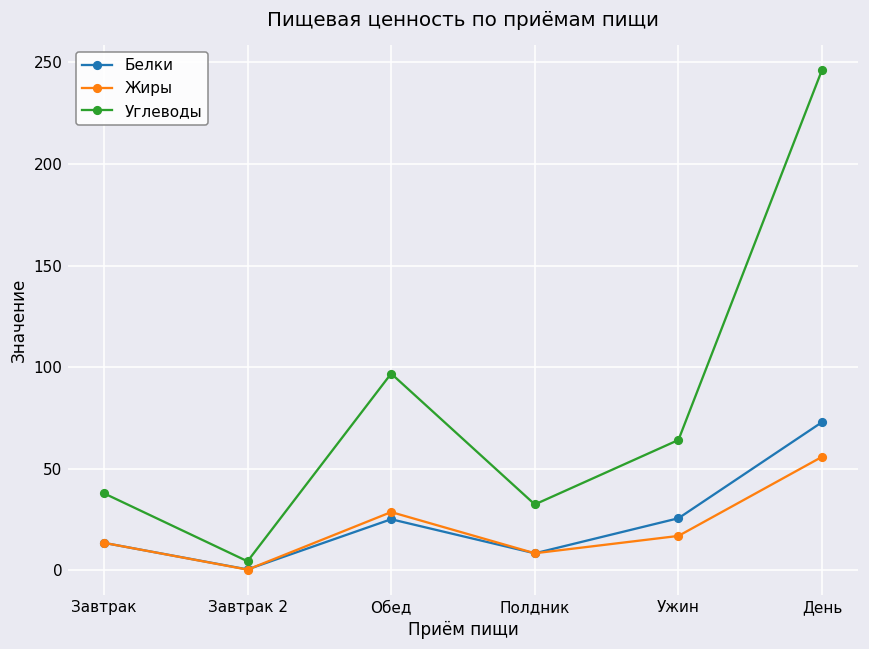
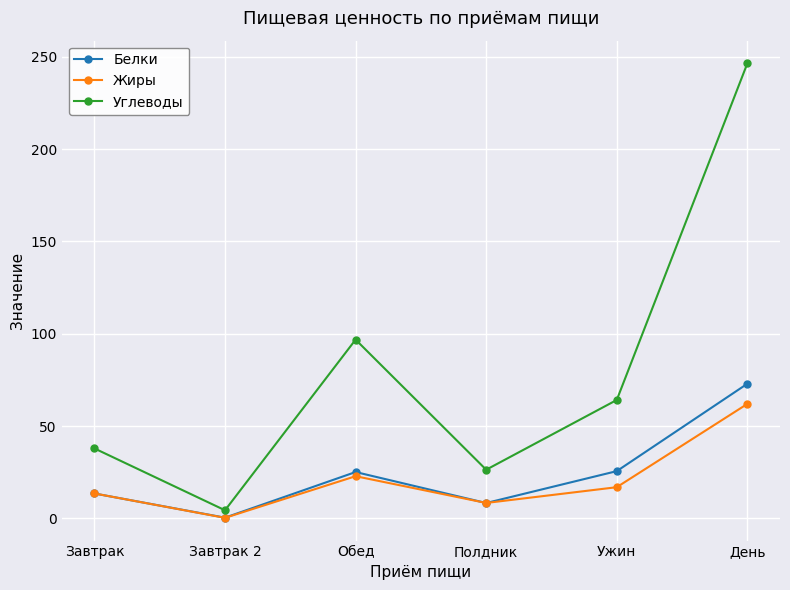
  {
    "Белки": {
      "Обед": 25,
      "Ужин": 26,
      "День": 73
    },
    "Жиры": {
-     "Обед": 29,
+     "Обед": 23,
      "Ужин": 17,
-     "День": 56
+     "День": 62
    },
    "Углеводы": {
      "Завтрак": 38,
      "Завтрак 2": 4,
      "Обед": 97,
-     "Полдник": 32,
+     "Полдник": 26,
      "Ужин": 64,
      "День": 246
    }
  }
